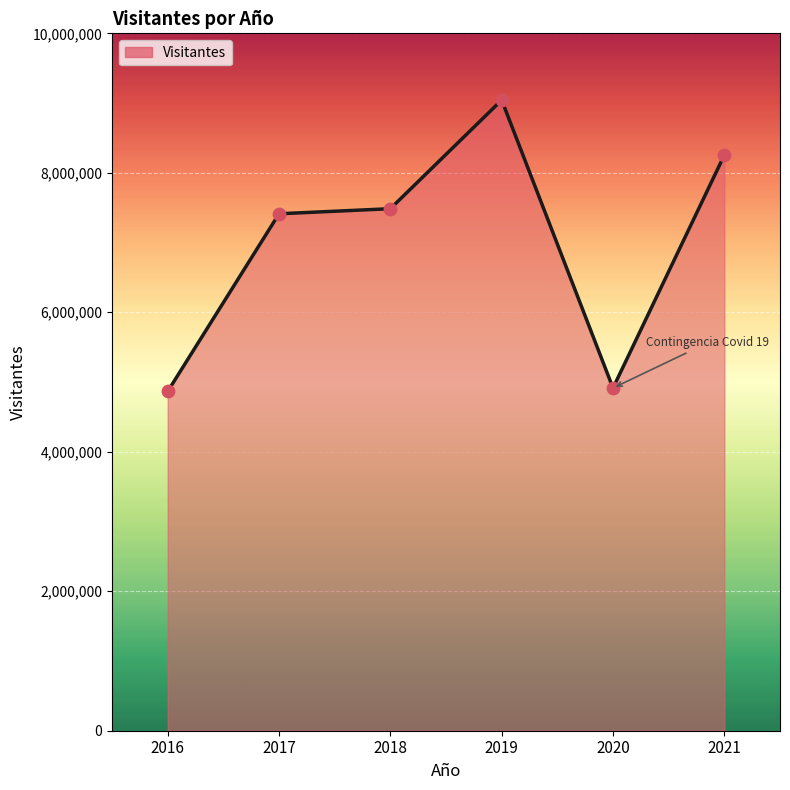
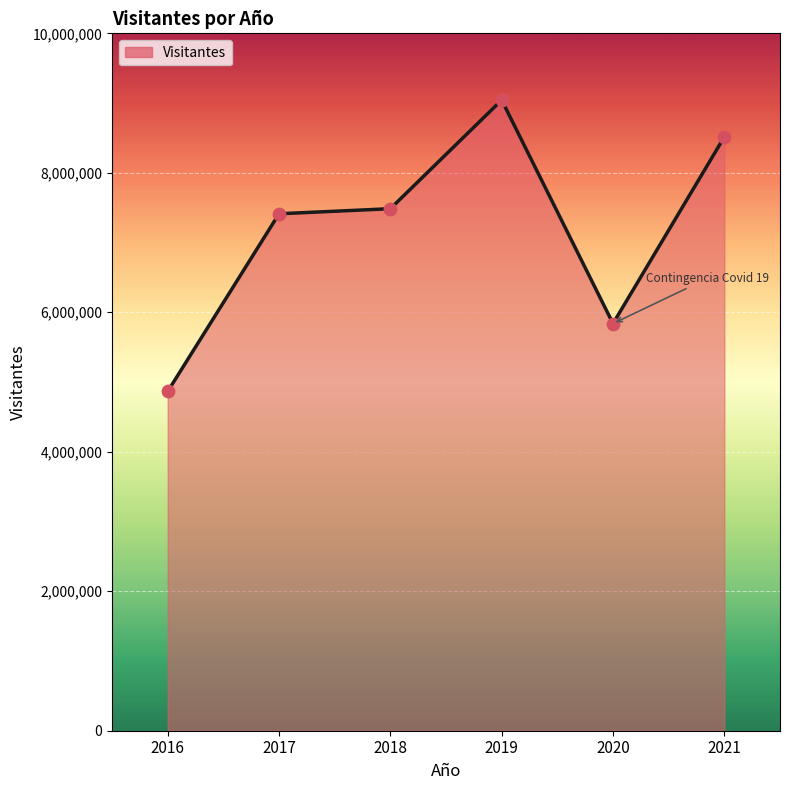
  {
    "2016": "4,900,000",
    "2017": "7,400,000",
    "2018": "7,500,000",
    "2019": "9,000,000",
-   "2020": "4,900,000",
-   "2021": "8,300,000"
+   "2020": "5,800,000",
+   "2021": "8,500,000"
  }
